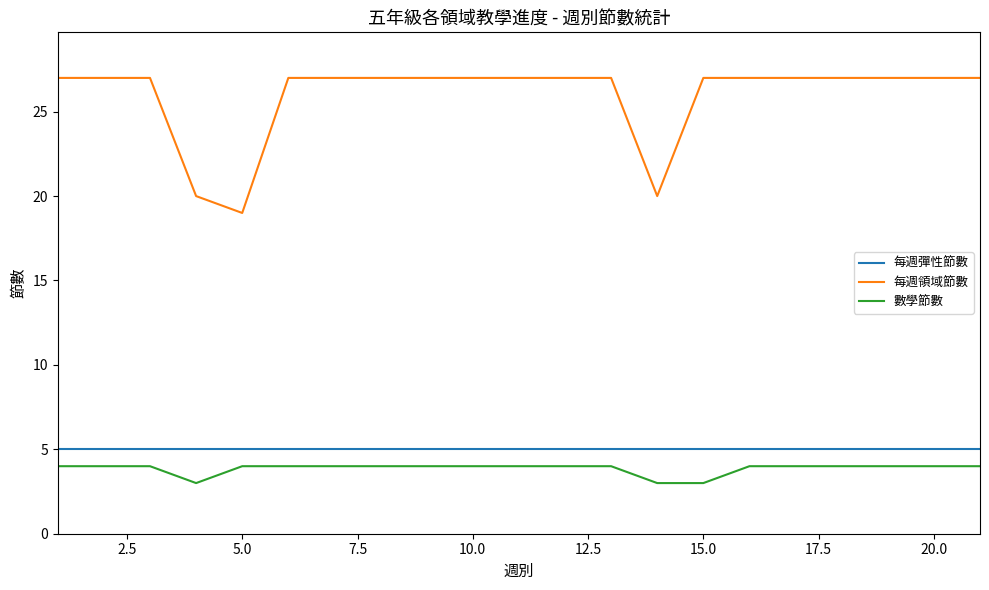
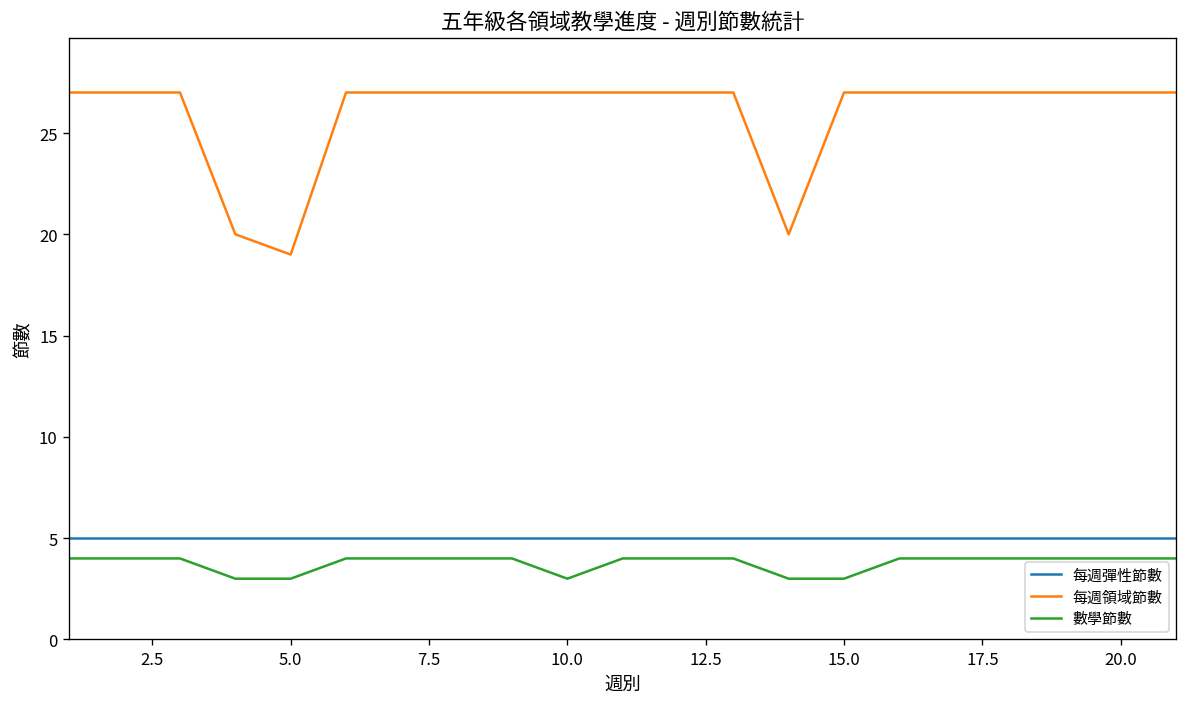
  {
    "每週彈性節數": {
      "5.0": 5,
      "10.0": 5,
      "15.0": 5,
      "20.0": 5
    },
    "每週領域節數": {
      "5.0": 19,
      "10.0": 27,
      "15.0": 27,
      "20.0": 27
    },
    "數學節數": {
-     "5.0": 4,
-     "10.0": 4,
+     "5.0": 3,
+     "10.0": 3,
      "15.0": 3,
      "20.0": 4
    }
  }
